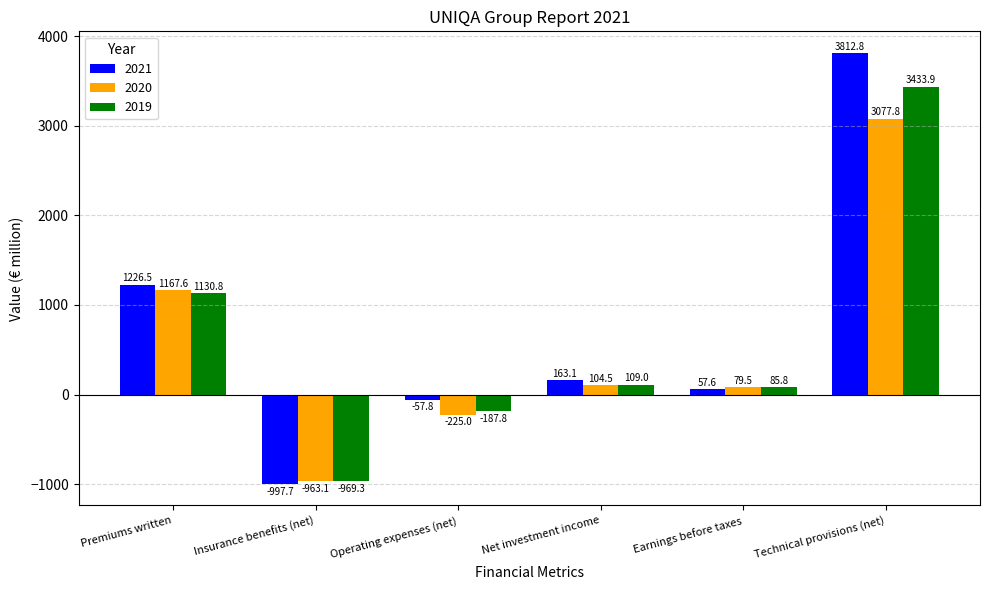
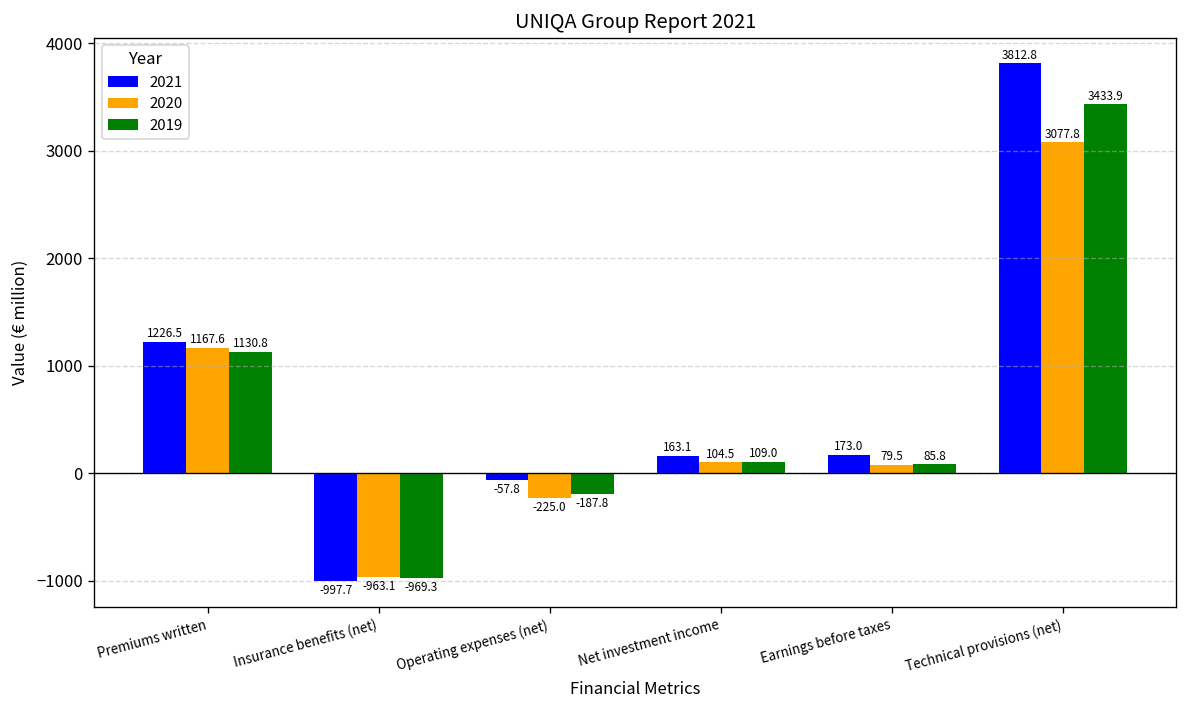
  {
    "2021": {
      "Premiums written": 1226.5,
      "Insurance benefits (net)": -997.7,
      "Operating expenses (net)": -57.8,
      "Net investment income": 163.1,
-     "Earnings before taxes": 57.6,
+     "Earnings before taxes": 173.0,
      "Technical provisions (net)": 3812.8
    },
    "2020": {
      "Premiums written": 1167.6,
      "Insurance benefits (net)": -963.1,
      "Operating expenses (net)": -225.0,
      "Net investment income": 104.5,
      "Earnings before taxes": 79.5,
      "Technical provisions (net)": 3077.8
    },
    "2019": {
      "Premiums written": 1130.8,
      "Insurance benefits (net)": -969.3,
      "Operating expenses (net)": -187.8,
      "Net investment income": 109.0,
      "Earnings before taxes": 85.8,
      "Technical provisions (net)": 3433.9
    }
  }
